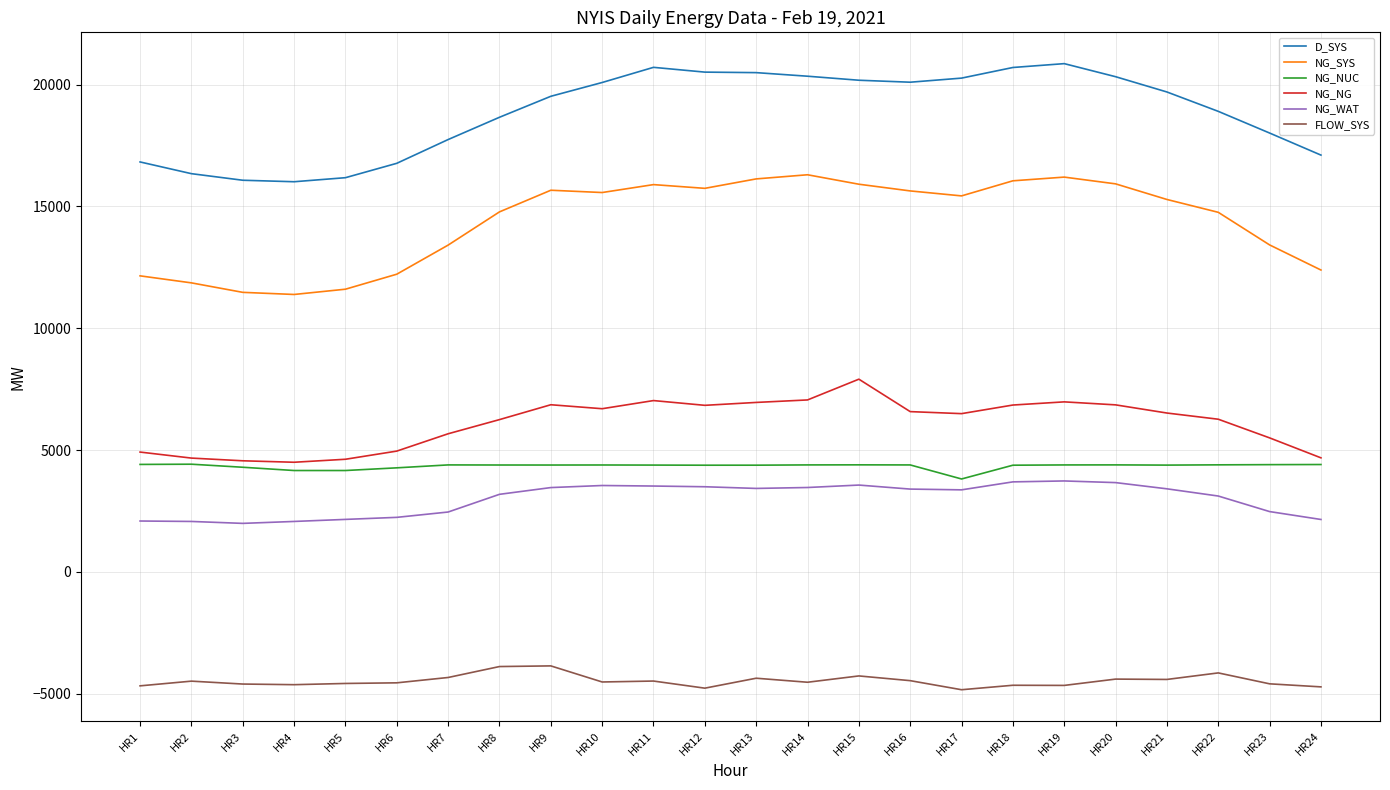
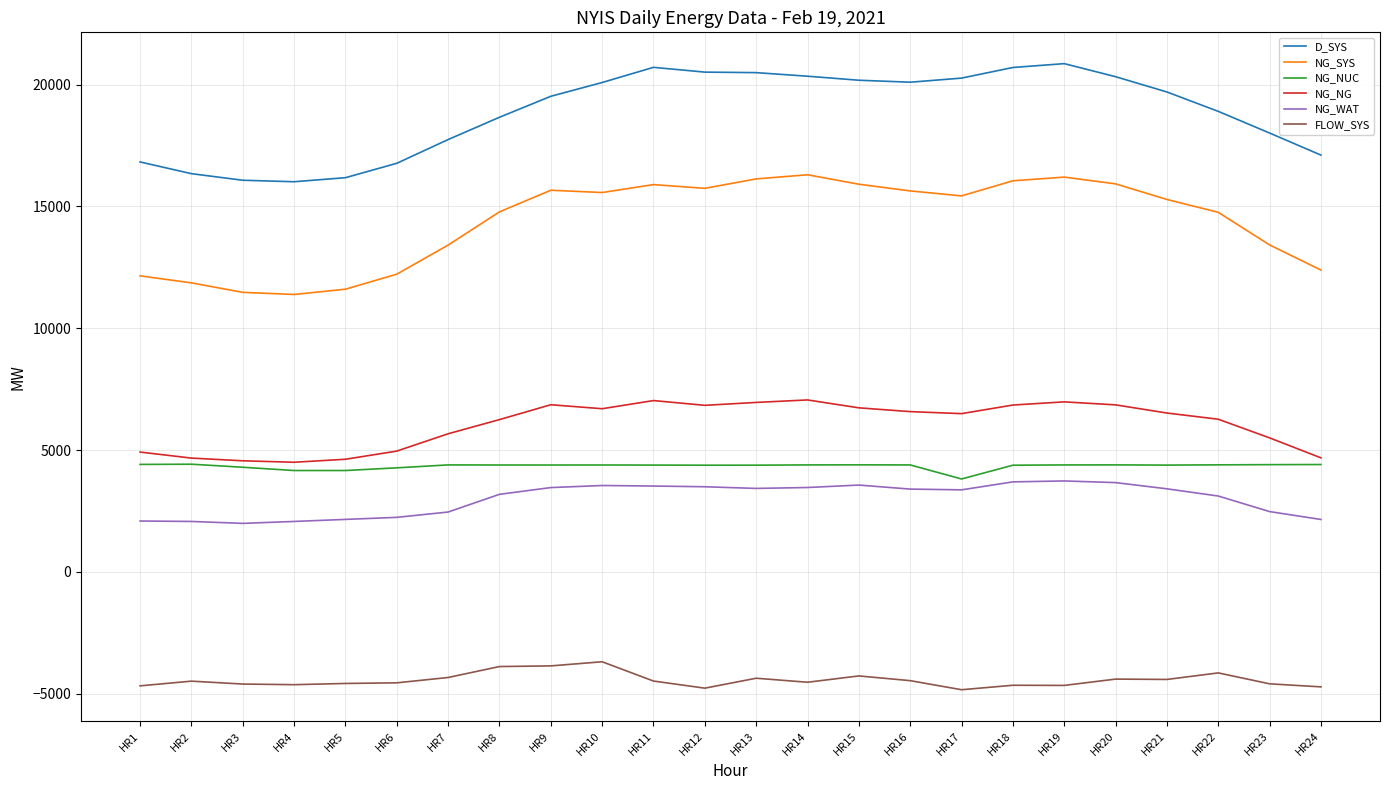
  {
    "D_SYS": {
      "HR1": 16800,
      "HR2": 16300,
      "HR3": 16100,
      "HR4": 16000,
      "HR5": 16200,
      "HR6": 16800,
      "HR7": 17700,
      "HR8": 18700,
      "HR9": 19500,
      "HR10": 20100,
      "HR11": 20700,
      "HR12": 20500,
      "HR13": 20500,
      "HR14": 20300,
      "HR15": 20200,
      "HR16": 20100,
      "HR17": 20300,
      "HR18": 20700,
      "HR19": 20900,
      "HR20": 20300,
      "HR21": 19700,
      "HR22": 18900,
      "HR23": 18000,
      "HR24": 17100
    },
    "NG_SYS": {
      "HR1": 12200,
      "HR2": 11900,
      "HR3": 11500,
      "HR4": 11400,
      "HR5": 11600,
      "HR6": 12200,
      "HR7": 13400,
      "HR8": 14800,
      "HR9": 15700,
      "HR10": 15600,
      "HR11": 15900,
      "HR12": 15700,
      "HR13": 16100,
      "HR14": 16300,
      "HR15": 15900,
      "HR16": 15600,
      "HR17": 15400,
      "HR18": 16100,
      "HR19": 16200,
      "HR20": 15900,
      "HR21": 15300,
      "HR22": 14800,
      "HR23": 13400,
      "HR24": 12400
    },
    "NG_NUC": {
      "HR1": 4400,
      "HR2": 4400,
      "HR3": 4300,
      "HR4": 4200,
      "HR5": 4200,
      "HR6": 4300,
      "HR7": 4400,
      "HR8": 4400,
      "HR9": 4400,
      "HR10": 4400,
      "HR11": 4400,
      "HR12": 4400,
      "HR13": 4400,
      "HR14": 4400,
      "HR15": 4400,
      "HR16": 4400,
      "HR17": 3800,
      "HR18": 4400,
      "HR19": 4400,
      "HR20": 4400,
      "HR21": 4400,
      "HR22": 4400,
      "HR23": 4400,
      "HR24": 4400
    },
    "NG_NG": {
      "HR1": 4900,
      "HR2": 4700,
      "HR3": 4600,
      "HR4": 4500,
      "HR5": 4600,
      "HR6": 5000,
      "HR7": 5700,
      "HR8": 6300,
      "HR9": 6900,
      "HR10": 6700,
      "HR11": 7000,
      "HR12": 6800,
      "HR13": 7000,
      "HR14": 7100,
-     "HR15": 7900,
+     "HR15": 6700,
      "HR16": 6600,
      "HR17": 6500,
      "HR18": 6800,
      "HR19": 7000,
      "HR20": 6900,
      "HR21": 6500,
      "HR22": 6300,
      "HR23": 5500,
      "HR24": 4700
    },
    "NG_WAT": {
      "HR1": 2100,
      "HR2": 2100,
      "HR3": 2000,
      "HR4": 2100,
      "HR5": 2200,
      "HR6": 2200,
      "HR7": 2500,
      "HR8": 3200,
      "HR9": 3500,
      "HR10": 3500,
      "HR11": 3500,
      "HR12": 3500,
      "HR13": 3400,
      "HR14": 3500,
      "HR15": 3600,
      "HR16": 3400,
      "HR17": 3400,
      "HR18": 3700,
      "HR19": 3700,
      "HR20": 3700,
      "HR21": 3400,
      "HR22": 3100,
      "HR23": 2500,
      "HR24": 2200
    },
    "FLOW_SYS": {
      "HR1": -4700,
      "HR2": -4500,
      "HR3": -4600,
      "HR4": -4600,
      "HR5": -4600,
      "HR6": -4600,
      "HR7": -4300,
      "HR8": -3900,
      "HR9": -3900,
-     "HR10": -4500,
+     "HR10": -3700,
      "HR11": -4500,
      "HR12": -4800,
      "HR13": -4400,
      "HR14": -4500,
      "HR15": -4300,
      "HR16": -4500,
      "HR17": -4800,
      "HR18": -4700,
      "HR19": -4700,
      "HR20": -4400,
      "HR21": -4400,
      "HR22": -4100,
      "HR23": -4600,
      "HR24": -4700
    }
  }
